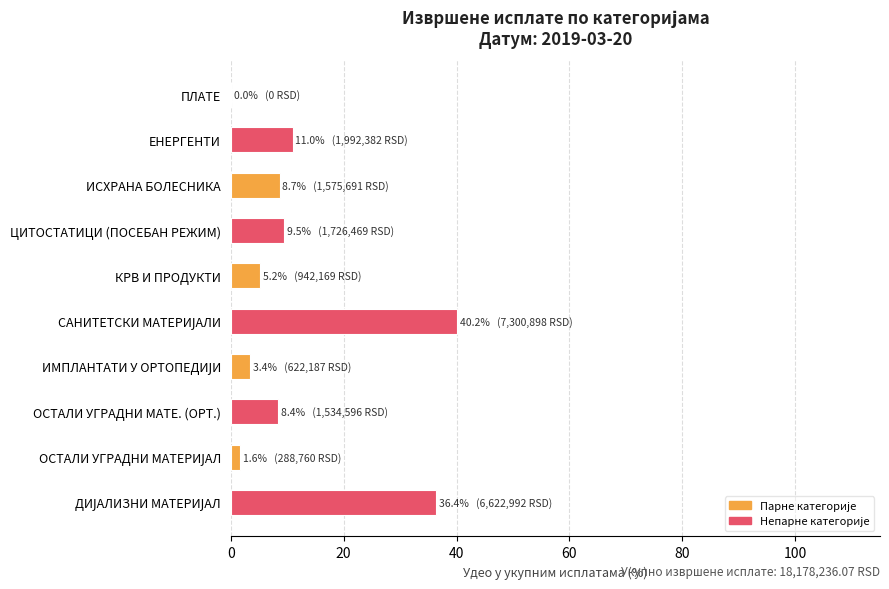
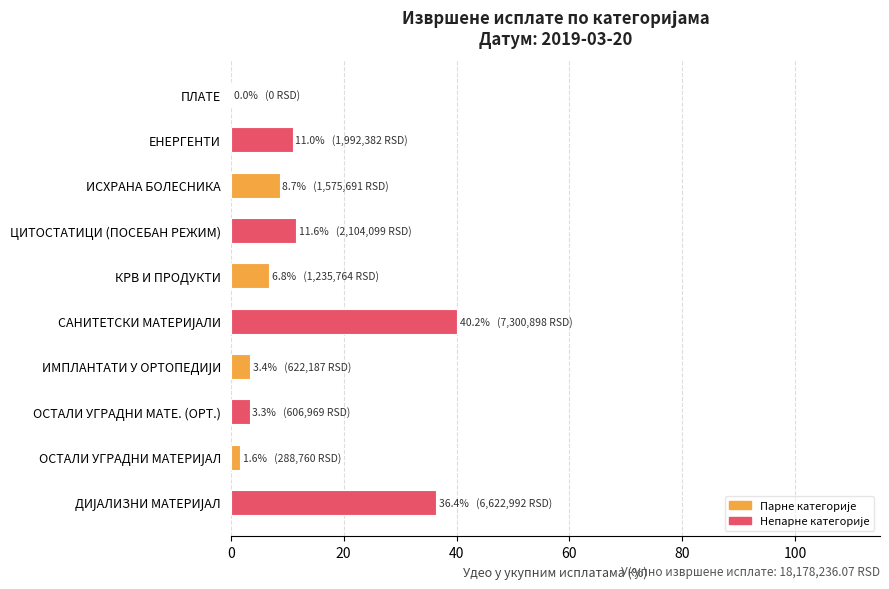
  {
    "ПЛАТЕ": "0.0%",
    "ЕНЕРГЕНТИ": "11.0%",
    "ИСХРАНА БОЛЕСНИКА": "8.7%",
-   "ЦИТОСТАТИЦИ (ПОСЕБАН РЕЖИМ)": "9.5% (1,726,469 RSD)",
-   "КРВ И ПРОДУКТИ": "5.2% (942,169 RSD)",
+   "ЦИТОСТАТИЦИ (ПОСЕБАН РЕЖИМ)": "11.6% (2,104,099 RSD)",
+   "КРВ И ПРОДУКТИ": "6.8% (1,235,764 RSD)",
    "САНИТЕТСКИ МАТЕРИЈАЛИ": "40.2%",
    "ИМПЛАНТАТИ У ОРТОПЕДИЈИ": "3.4%",
-   "ОСТАЛИ УГРАДНИ МАТЕ. (ОРТ.)": "8.4% (1,534,596 RSD)",
+   "ОСТАЛИ УГРАДНИ МАТЕ. (ОРТ.)": "3.3% (606,969 RSD)",
    "ОСТАЛИ УГРАДНИ МАТЕРИЈАЛ": "1.6%",
    "ДИЈАЛИЗНИ МАТЕРИЈАЛ": "36.4%"
  }
